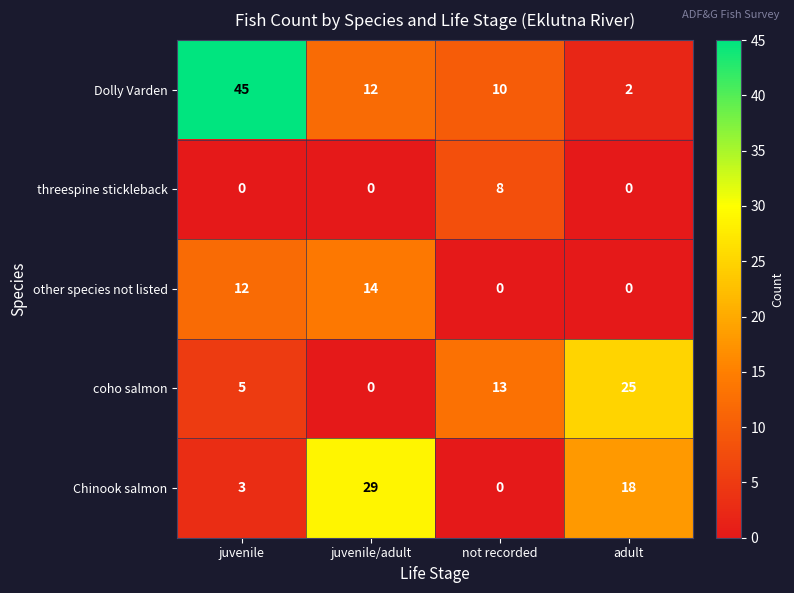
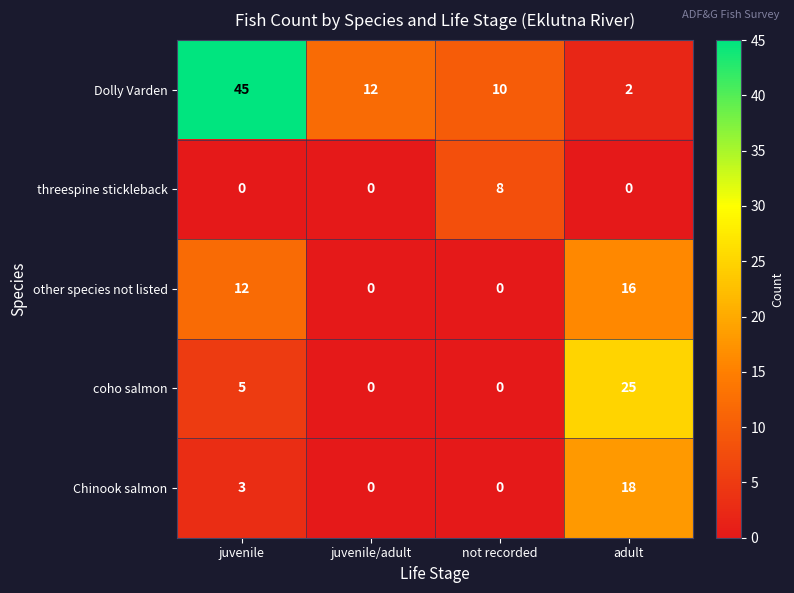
  {
    "Dolly Varden": {
      "juvenile": 45,
      "juvenile/adult": 12,
      "not recorded": 10,
      "adult": 2
    },
    "threespine stickleback": {
      "juvenile": 0,
      "juvenile/adult": 0,
      "not recorded": 8,
      "adult": 0
    },
    "other species not listed": {
      "juvenile": 12,
-     "juvenile/adult": 14,
+     "juvenile/adult": 0,
      "not recorded": 0,
-     "adult": 0
+     "adult": 16
    },
    "coho salmon": {
      "juvenile": 5,
      "juvenile/adult": 0,
-     "not recorded": 13,
+     "not recorded": 0,
      "adult": 25
    },
    "Chinook salmon": {
      "juvenile": 3,
-     "juvenile/adult": 29,
+     "juvenile/adult": 0,
      "not recorded": 0,
      "adult": 18
    }
  }
